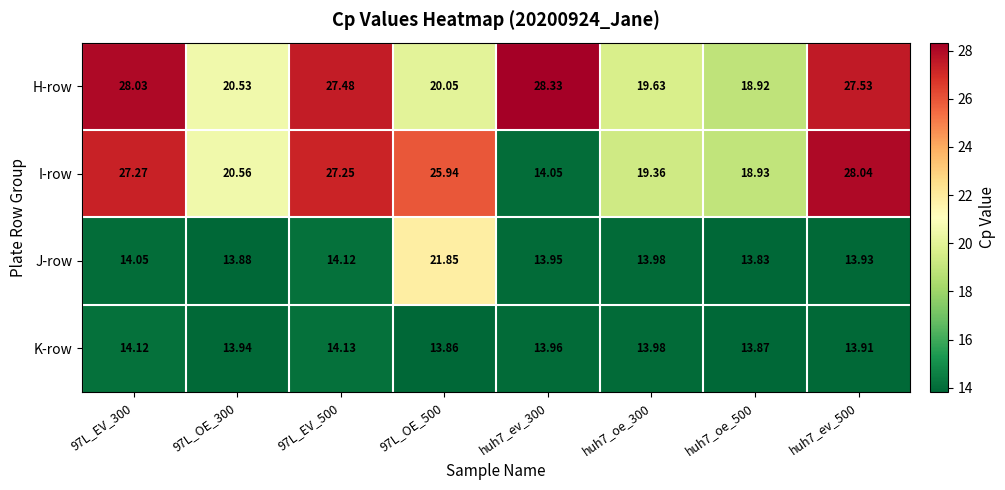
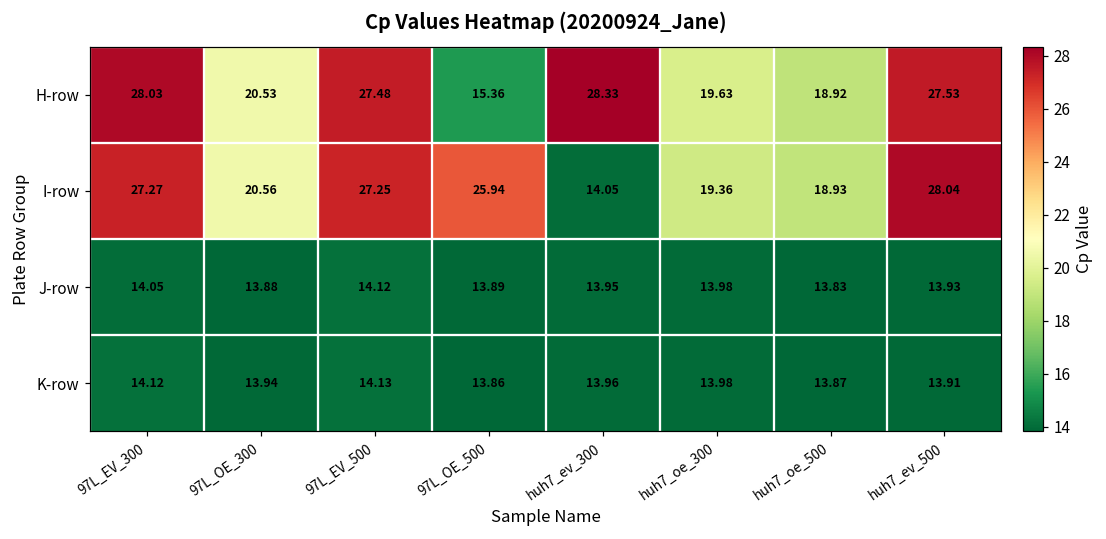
  {
    "H-row": {
      "97L_EV_300": 28.03,
      "97L_OE_300": 20.53,
      "97L_EV_500": 27.48,
-     "97L_OE_500": 20.05,
+     "97L_OE_500": 15.36,
      "huh7_ev_300": 28.33,
      "huh7_oe_300": 19.63,
      "huh7_oe_500": 18.92,
      "huh7_ev_500": 27.53
    },
    "I-row": {
      "97L_EV_300": 27.27,
      "97L_OE_300": 20.56,
      "97L_EV_500": 27.25,
      "97L_OE_500": 25.94,
      "huh7_ev_300": 14.05,
      "huh7_oe_300": 19.36,
      "huh7_oe_500": 18.93,
      "huh7_ev_500": 28.04
    },
    "J-row": {
      "97L_EV_300": 14.05,
      "97L_OE_300": 13.88,
      "97L_EV_500": 14.12,
-     "97L_OE_500": 21.85,
+     "97L_OE_500": 13.89,
      "huh7_ev_300": 13.95,
      "huh7_oe_300": 13.98,
      "huh7_oe_500": 13.83,
      "huh7_ev_500": 13.93
    },
    "K-row": {
      "97L_EV_300": 14.12,
      "97L_OE_300": 13.94,
      "97L_EV_500": 14.13,
      "97L_OE_500": 13.86,
      "huh7_ev_300": 13.96,
      "huh7_oe_300": 13.98,
      "huh7_oe_500": 13.87,
      "huh7_ev_500": 13.91
    }
  }
